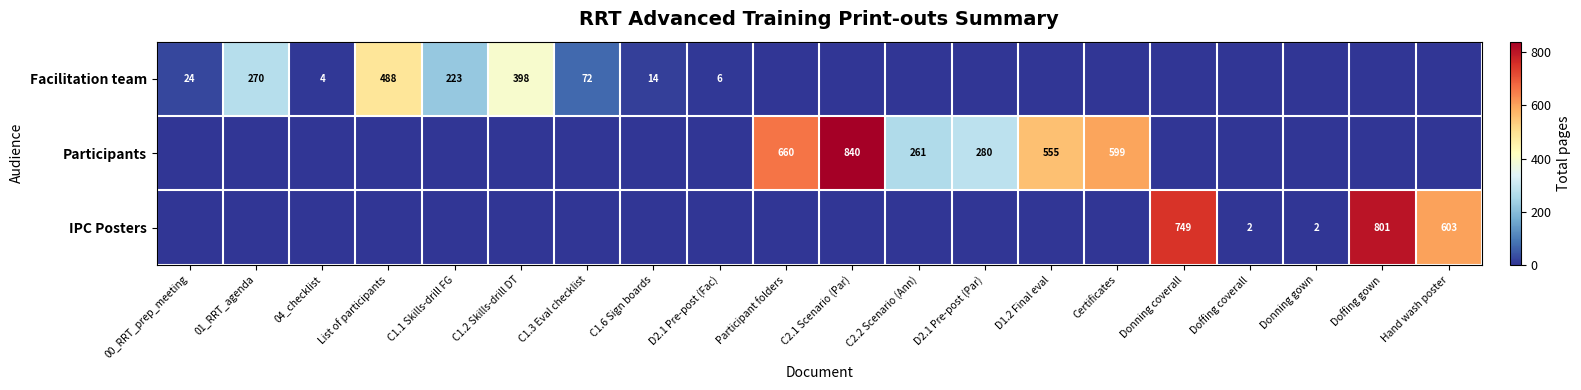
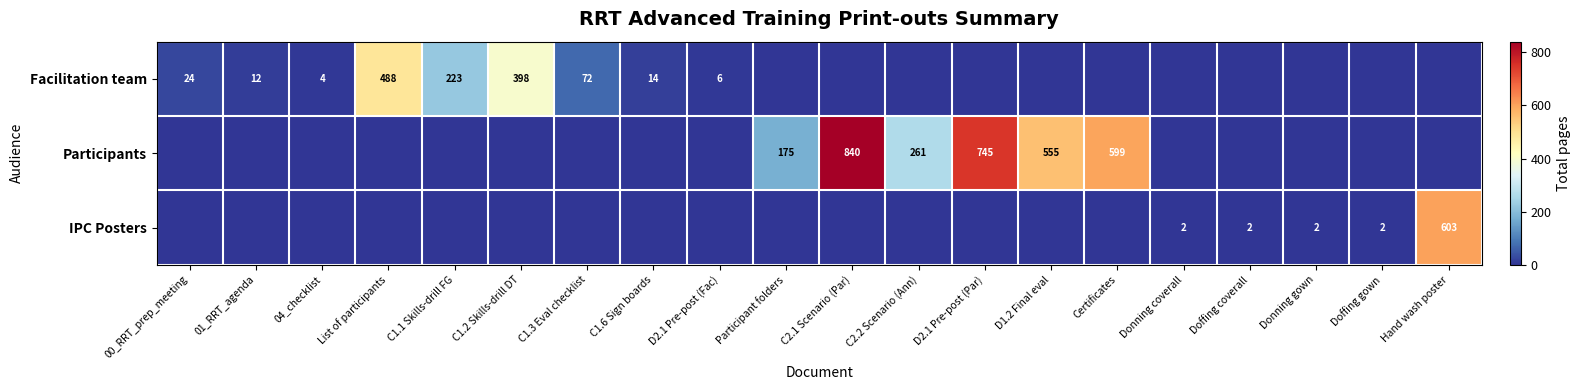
  {
    "Facilitation team": {
      "00_RRT_prep_meeting": 24,
-     "01_RRT_agenda": 270,
+     "01_RRT_agenda": 12,
      "04_checklist": 4,
      "List of participants": 488,
      "C1.1 Skills-drill FG": 223,
      "C1.2 Skills-drill DT": 398,
      "C1.3 Eval checklist": 72,
      "C1.6 Sign boards": 14,
      "D2.1 Pre-post (Fac)": 6
    },
    "Participants": {
-     "Participant folders": 660,
+     "Participant folders": 175,
      "C2.1 Scenario (Par)": 840,
      "C2.2 Scenario (Ann)": 261,
-     "D2.1 Pre-post (Par)": 280,
+     "D2.1 Pre-post (Par)": 745,
      "D1.2 Final eval": 555,
      "Certificates": 599
    },
    "IPC Posters": {
-     "Donning coverall": 749,
+     "Donning coverall": 2,
      "Doffing coverall": 2,
      "Donning gown": 2,
-     "Doffing gown": 801,
+     "Doffing gown": 2,
      "Hand wash poster": 603
    }
  }
